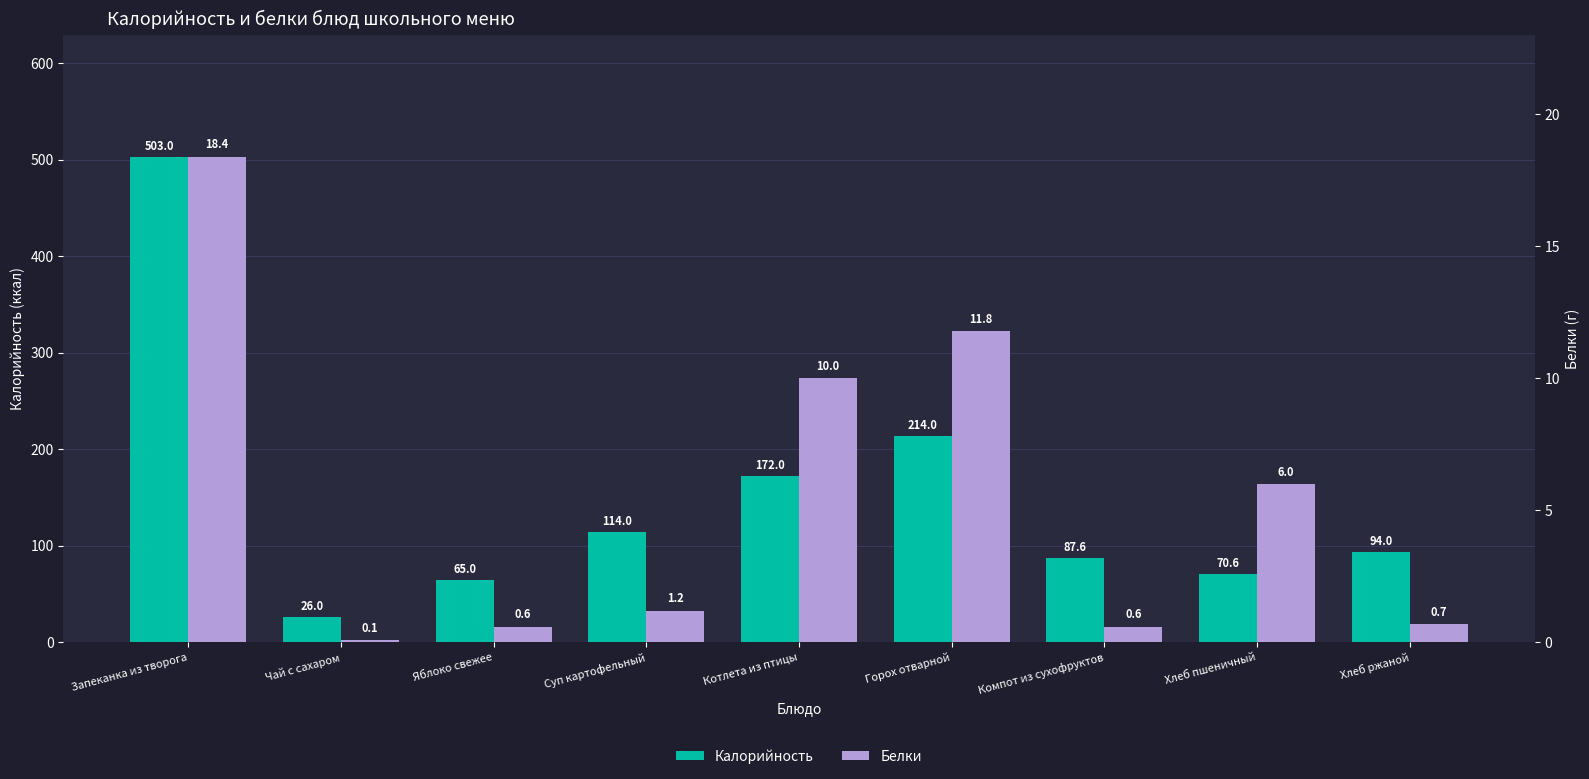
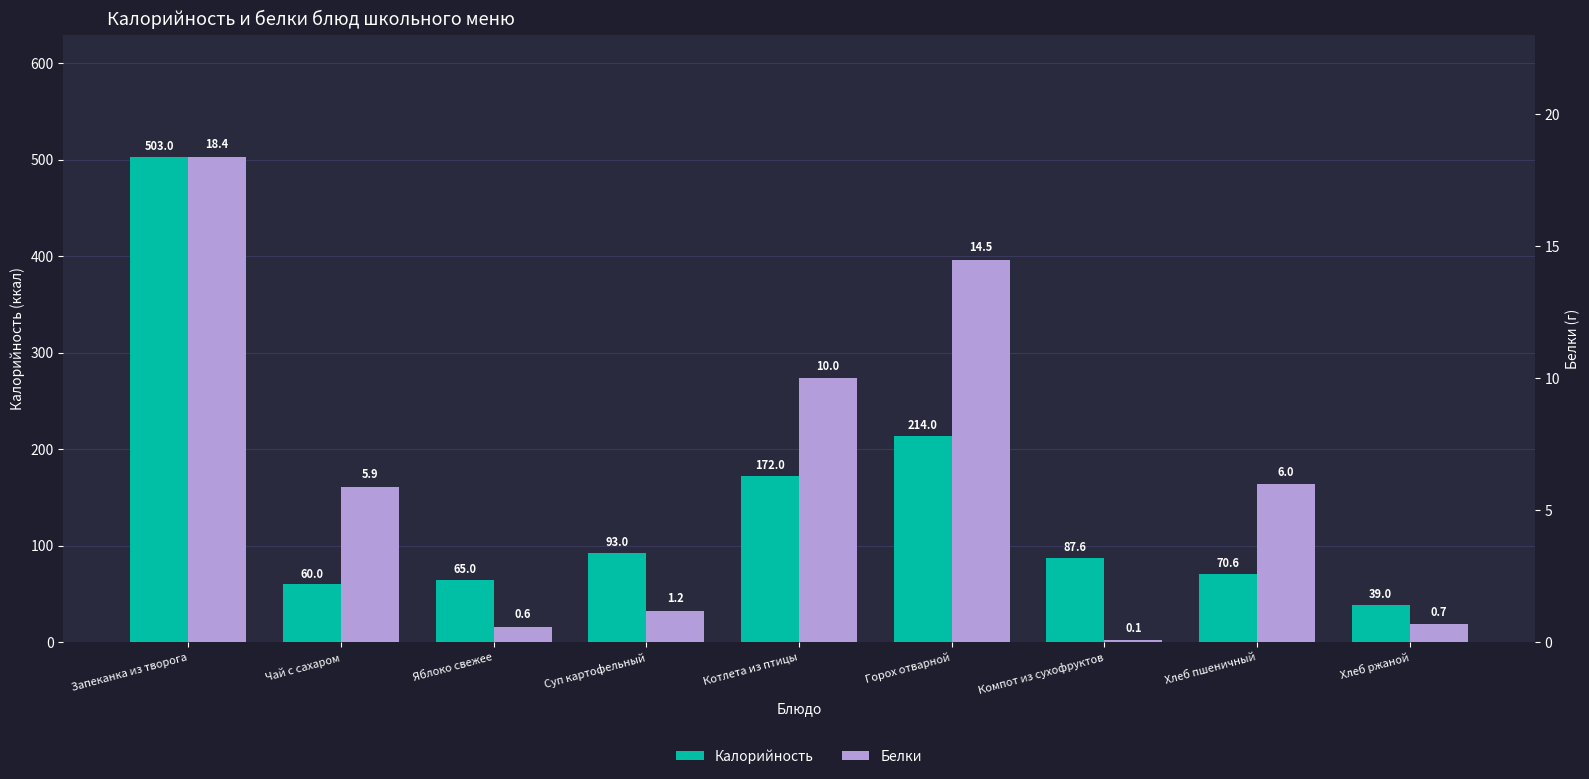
  {
    "Калорийность": {
      "Запеканка из творога": 503.0,
-     "Чай с сахаром": 26.0,
+     "Чай с сахаром": 60.0,
      "Яблоко свежее": 65.0,
-     "Суп картофельный": 114.0,
+     "Суп картофельный": 93.0,
      "Котлета из птицы": 172.0,
      "Горох отварной": 214.0,
      "Компот из сухофруктов": 87.6,
      "Хлеб пшеничный": 70.6,
-     "Хлеб ржаной": 94.0
+     "Хлеб ржаной": 39.0
    },
    "Белки": {
      "Запеканка из творога": 18.4,
-     "Чай с сахаром": 0.1,
+     "Чай с сахаром": 5.9,
      "Яблоко свежее": 0.6,
      "Суп картофельный": 1.2,
      "Котлета из птицы": 10.0,
-     "Горох отварной": 11.8,
-     "Компот из сухофруктов": 0.6,
+     "Горох отварной": 14.5,
+     "Компот из сухофруктов": 0.1,
      "Хлеб пшеничный": 6.0,
      "Хлеб ржаной": 0.7
    }
  }
